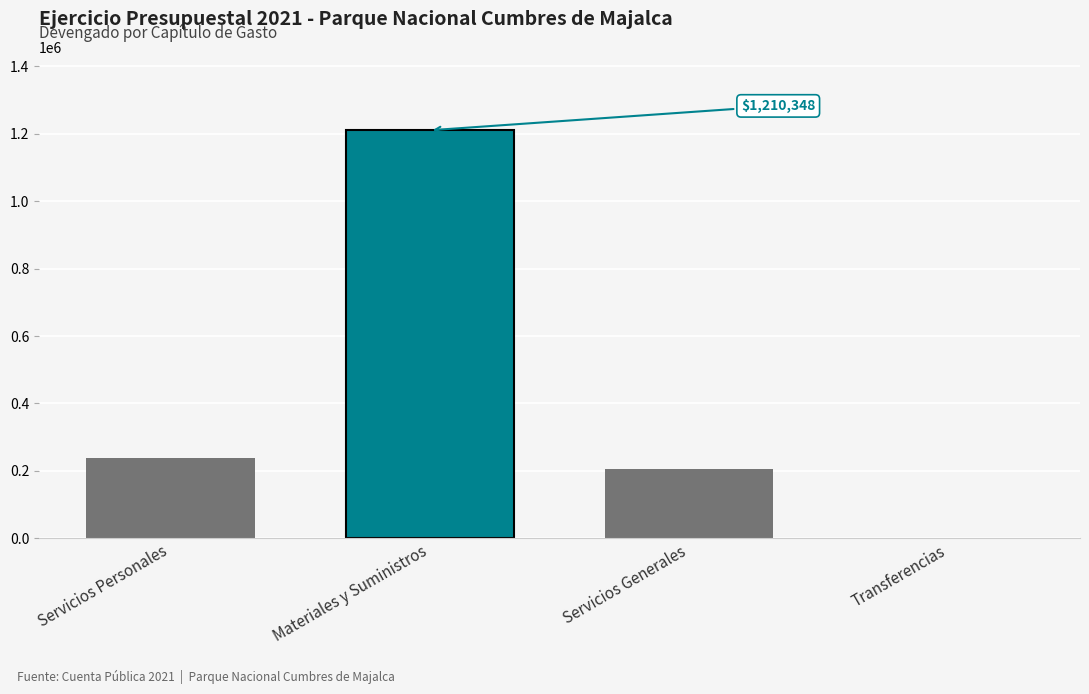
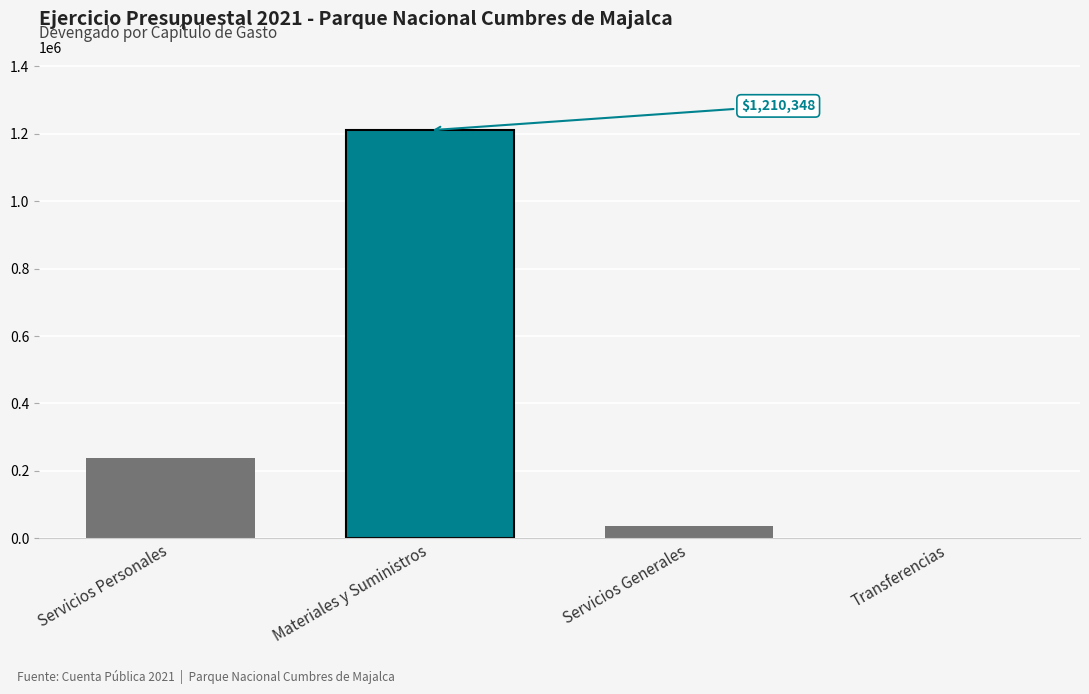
  {
    "Servicios Personales": 240000,
-   "Servicios Generales": 200000,
+   "Servicios Generales": 40000,
    "Transferencias": 0
  }
